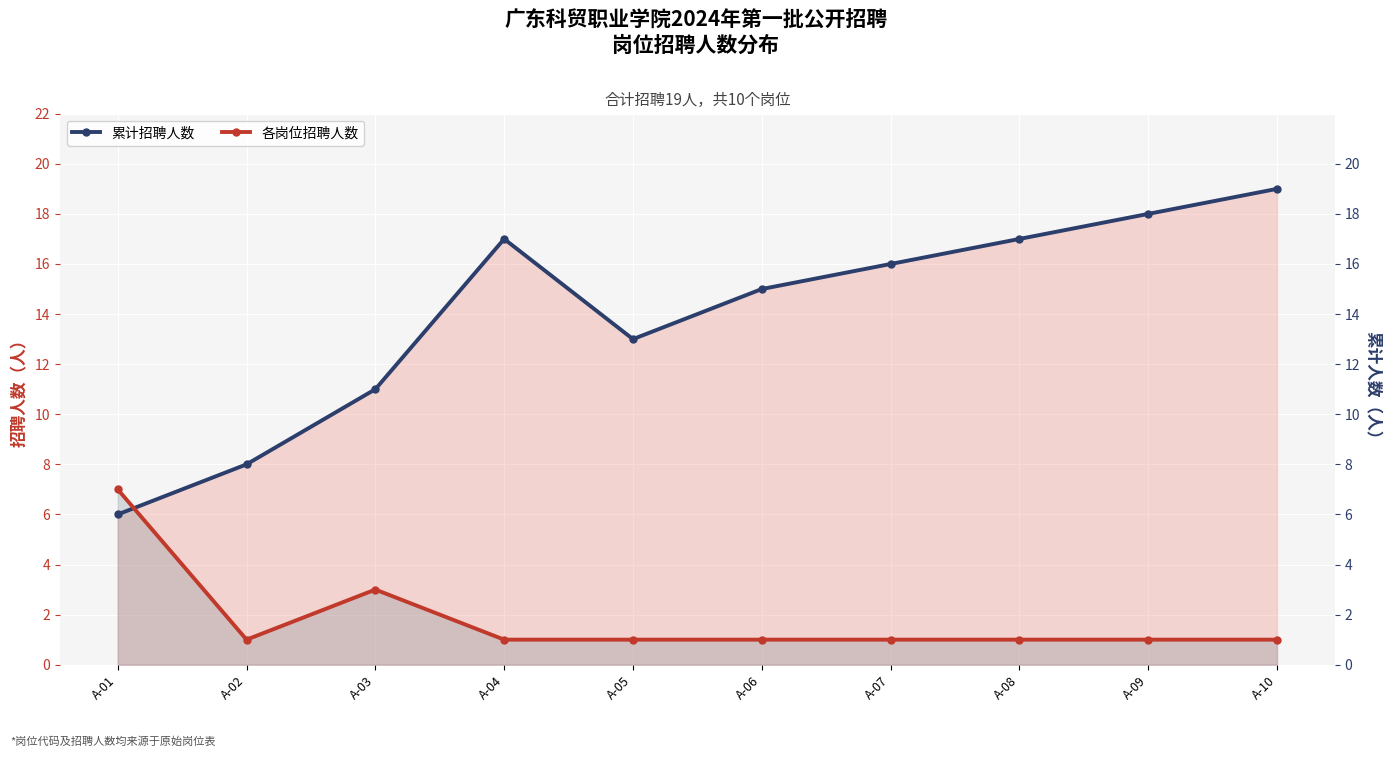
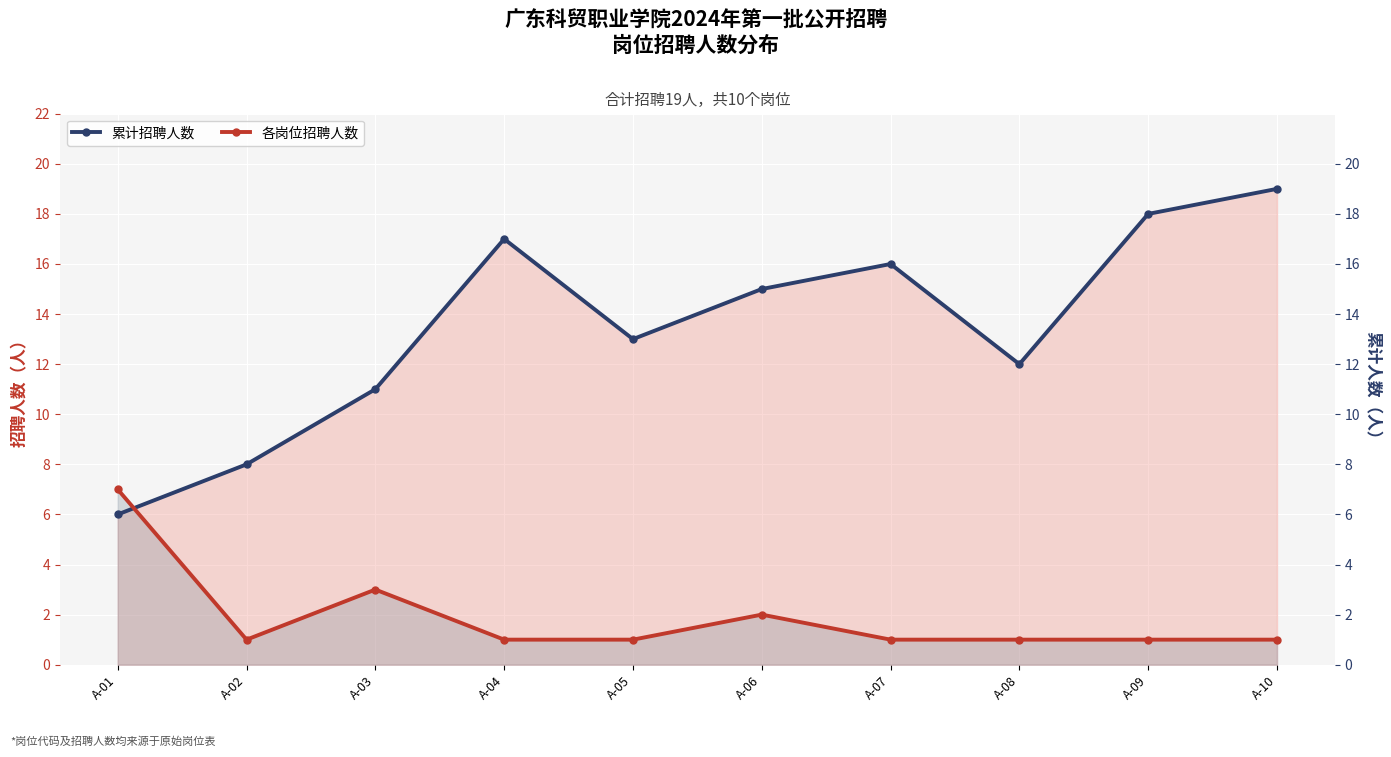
  {
    "累计招聘人数": {
      "A-01": 6,
      "A-02": 8,
      "A-03": 11,
      "A-04": 17,
      "A-05": 13,
      "A-06": 15,
      "A-07": 16,
-     "A-08": 17,
+     "A-08": 12,
      "A-09": 18,
      "A-10": 19
    },
    "各岗位招聘人数": {
      "A-01": 7,
      "A-02": 1,
      "A-03": 3,
      "A-04": 1,
      "A-05": 1,
-     "A-06": 1,
+     "A-06": 2,
      "A-07": 1,
      "A-08": 1,
      "A-09": 1,
      "A-10": 1
    }
  }
